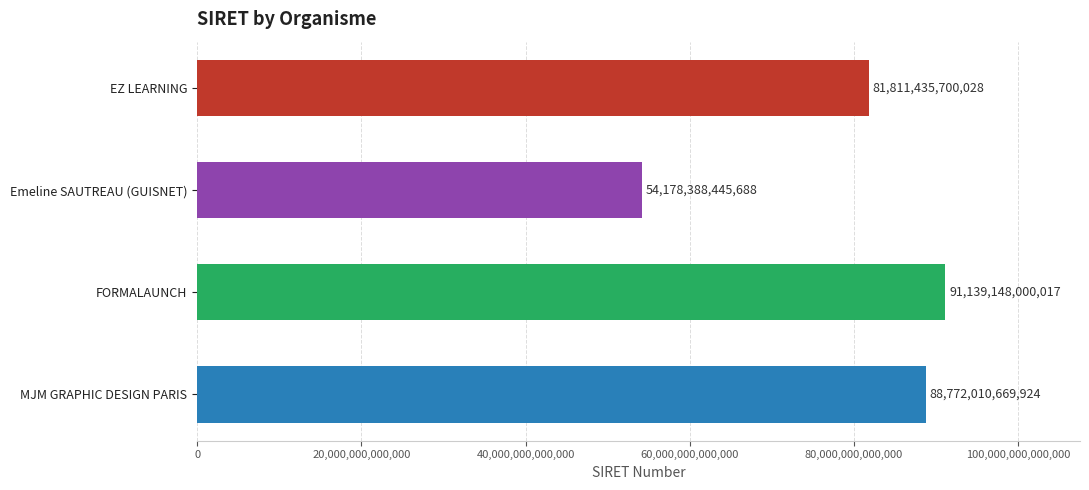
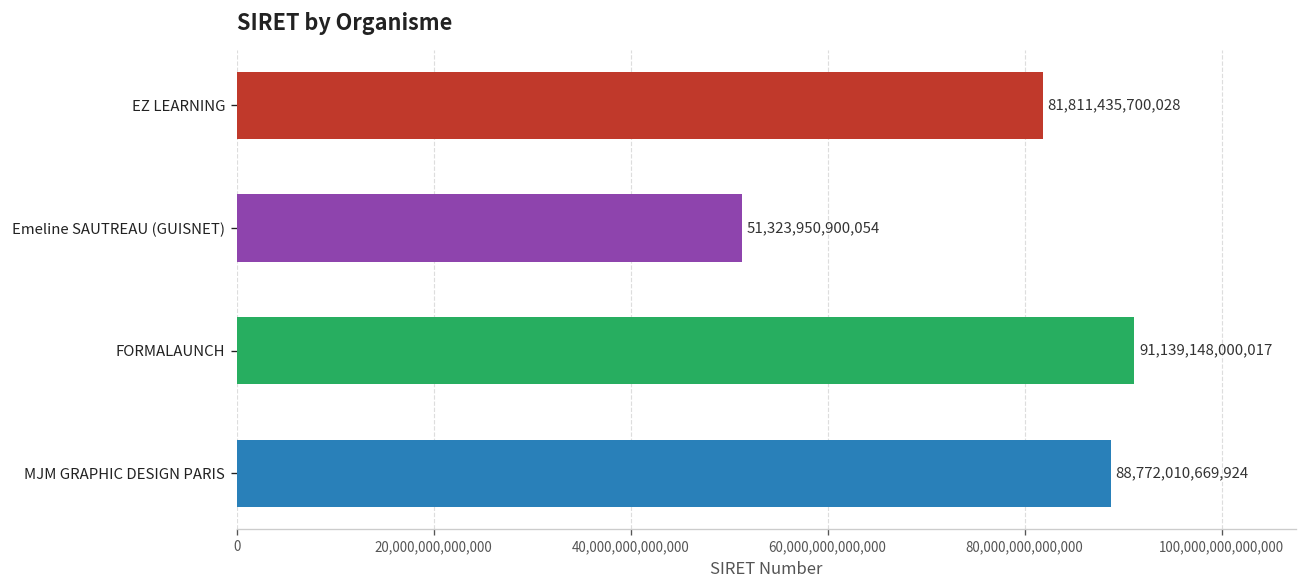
  {
    "EZ LEARNING": "81,811,435,700,028",
-   "Emeline SAUTREAU (GUISNET)": "54,178,388,445,688",
+   "Emeline SAUTREAU (GUISNET)": "51,323,950,900,054",
    "FORMALAUNCH": "91,139,148,000,017",
    "MJM GRAPHIC DESIGN PARIS": "88,772,010,669,924"
  }
